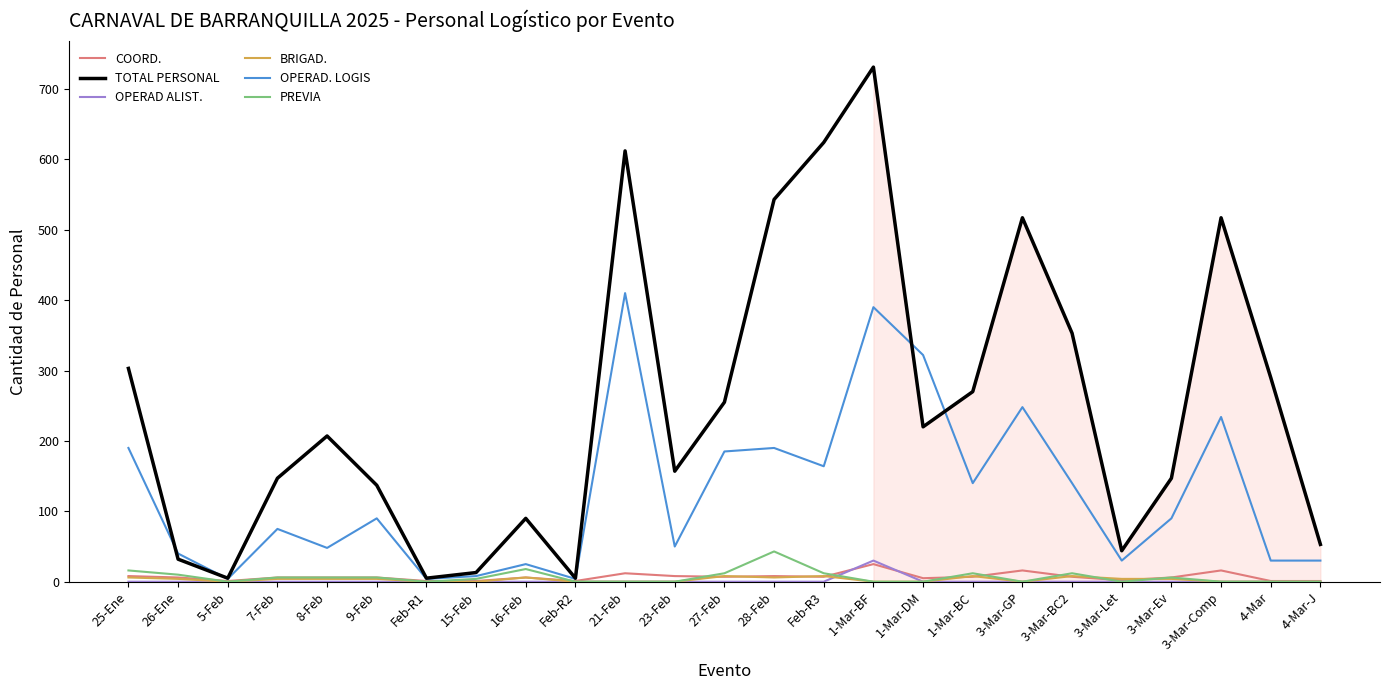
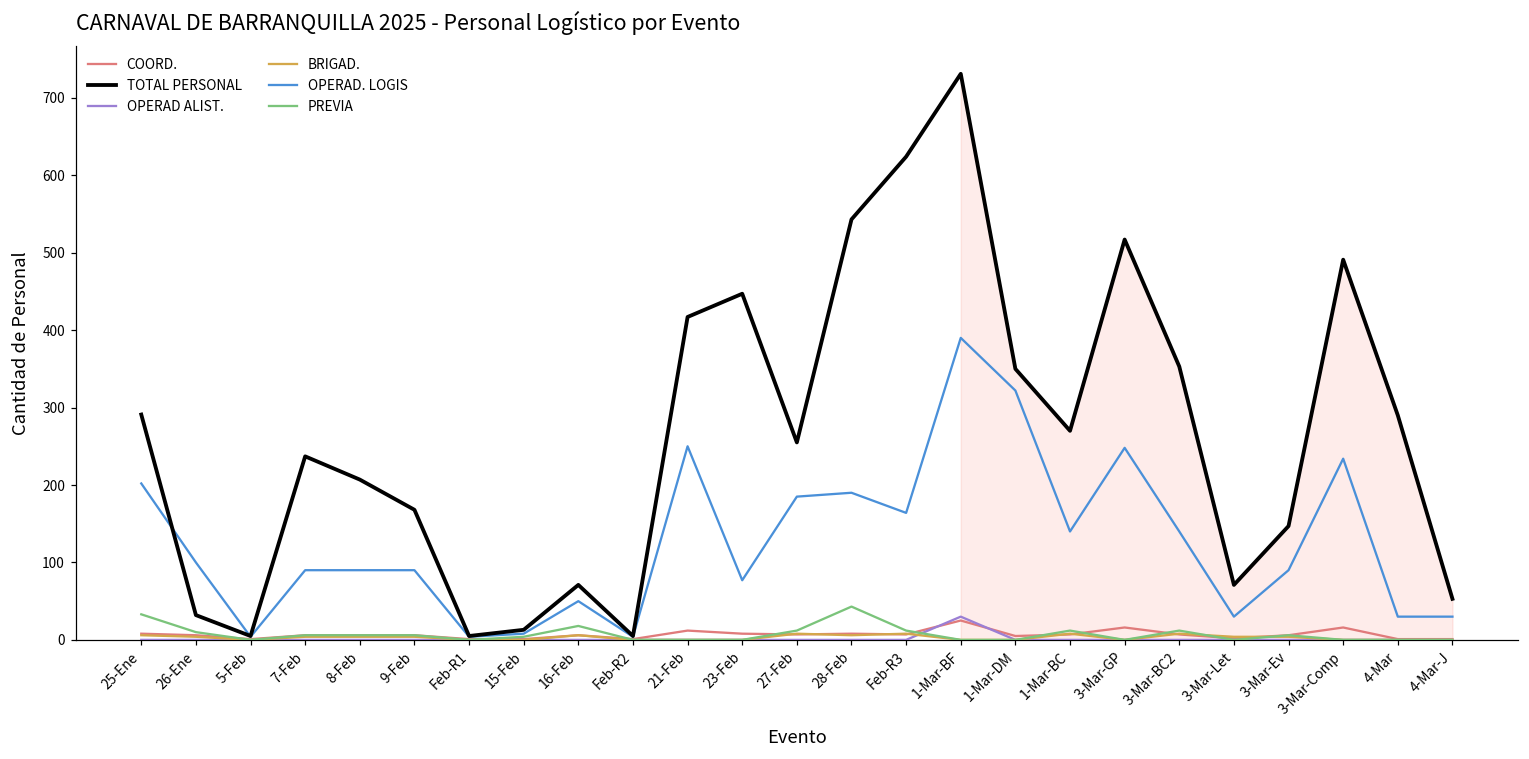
  {
    "TOTAL PERSONAL": {
-     "25-Ene": 300,
+     "25-Ene": 290,
      "26-Ene": 30,
-     "7-Feb": 150,
+     "7-Feb": 240,
      "8-Feb": 210,
-     "9-Feb": 140,
+     "9-Feb": 170,
      "15-Feb": 10,
-     "16-Feb": 90,
-     "21-Feb": 610,
-     "23-Feb": 160,
+     "16-Feb": 70,
+     "21-Feb": 420,
+     "23-Feb": 450,
      "27-Feb": 260,
      "28-Feb": 540,
      "Feb-R3": 620,
-     "1-Mar-DM": 220,
-     "3-Mar-Let": 40,
-     "3-Mar-Comp": 520
+     "1-Mar-DM": 350,
+     "3-Mar-Let": 70,
+     "3-Mar-Comp": 490
    },
    "OPERAD ALIST.": {
      "25-Ene": 0,
      "26-Ene": 0,
      "7-Feb": 0,
      "8-Feb": 0,
      "9-Feb": 0,
      "16-Feb": 0,
      "27-Feb": 0,
      "28-Feb": 0,
      "Feb-R3": 0,
      "1-Mar-BF": 30,
      "1-Mar-BC": 0,
      "3-Mar-BC2": 0,
      "3-Mar-Ev": 0
    },
    "OPERAD. LOGIS": {
-     "25-Ene": 190,
-     "26-Ene": 40,
-     "7-Feb": 80,
-     "8-Feb": 50,
+     "25-Ene": 200,
+     "26-Ene": 100,
+     "7-Feb": 90,
+     "8-Feb": 90,
      "9-Feb": 90,
      "15-Feb": 10,
-     "16-Feb": 30,
-     "21-Feb": 410,
-     "23-Feb": 50,
+     "16-Feb": 50,
+     "21-Feb": 250,
+     "23-Feb": 80,
      "27-Feb": 190,
      "28-Feb": 190,
      "Feb-R3": 160,
      "1-Mar-BF": 390,
      "1-Mar-DM": 320,
      "1-Mar-BC": 140,
      "3-Mar-GP": 250,
      "3-Mar-BC2": 140,
      "3-Mar-Let": 30,
      "3-Mar-Ev": 90,
      "3-Mar-Comp": 230,
      "4-Mar": 30,
      "4-Mar-J": 30
    },
    "PREVIA": {
-     "25-Ene": 20,
+     "25-Ene": 30,
      "26-Ene": 10,
      "16-Feb": 20,
      "27-Feb": 10,
      "28-Feb": 40,
      "Feb-R3": 10,
      "1-Mar-BC": 10,
      "3-Mar-BC2": 10
    }
  }
